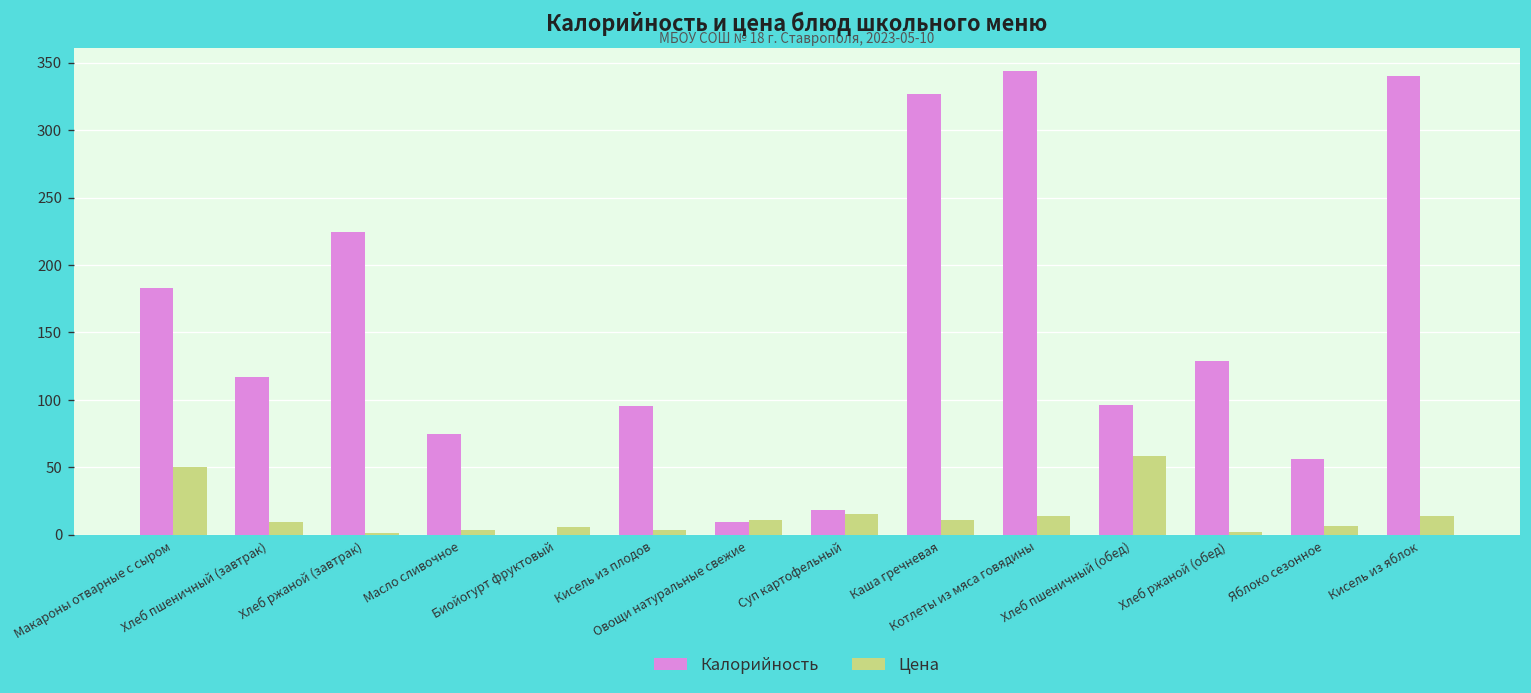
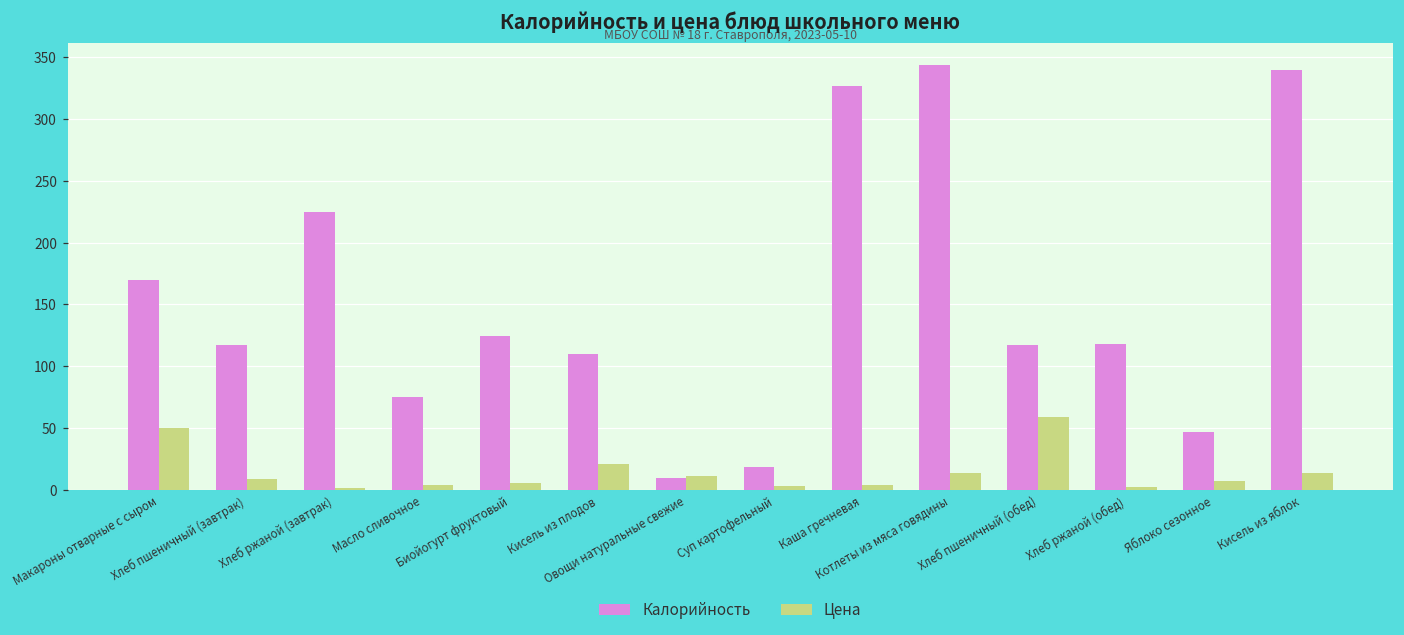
  {
    "Калорийность": {
-     "Макароны отварные с сыром": 183,
+     "Макароны отварные с сыром": 170,
      "Хлеб пшеничный (завтрак)": 117,
      "Хлеб ржаной (завтрак)": 224,
      "Масло сливочное": 75,
-     "Биойогурт фруктовый": 0,
-     "Кисель из плодов": 95,
+     "Биойогурт фруктовый": 124,
+     "Кисель из плодов": 110,
      "Овощи натуральные свежие": 10,
      "Суп картофельный": 18,
      "Каша гречневая": 327,
      "Котлеты из мяса говядины": 344,
-     "Хлеб пшеничный (обед)": 96,
-     "Хлеб ржаной (обед)": 129,
-     "Яблоко сезонное": 56,
+     "Хлеб пшеничный (обед)": 117,
+     "Хлеб ржаной (обед)": 118,
+     "Яблоко сезонное": 47,
      "Кисель из яблок": 340
    },
    "Цена": {
      "Макароны отварные с сыром": 50,
      "Хлеб пшеничный (завтрак)": 9,
      "Масло сливочное": 4,
      "Биойогурт фруктовый": 6,
-     "Кисель из плодов": 4,
+     "Кисель из плодов": 21,
      "Овощи натуральные свежие": 11,
-     "Суп картофельный": 15,
-     "Каша гречневая": 11,
+     "Суп картофельный": 3,
+     "Каша гречневая": 4,
      "Котлеты из мяса говядины": 14,
      "Хлеб пшеничный (обед)": 59,
      "Хлеб ржаной (обед)": 2,
      "Яблоко сезонное": 7,
      "Кисель из яблок": 14
    }
  }
